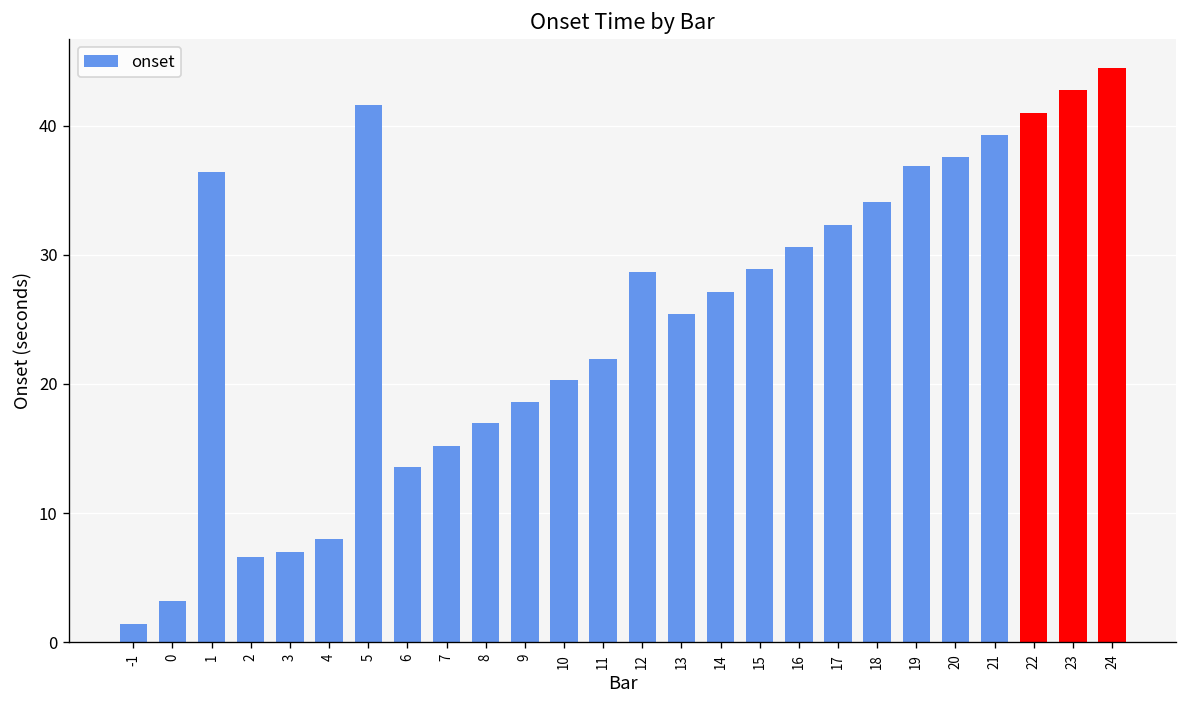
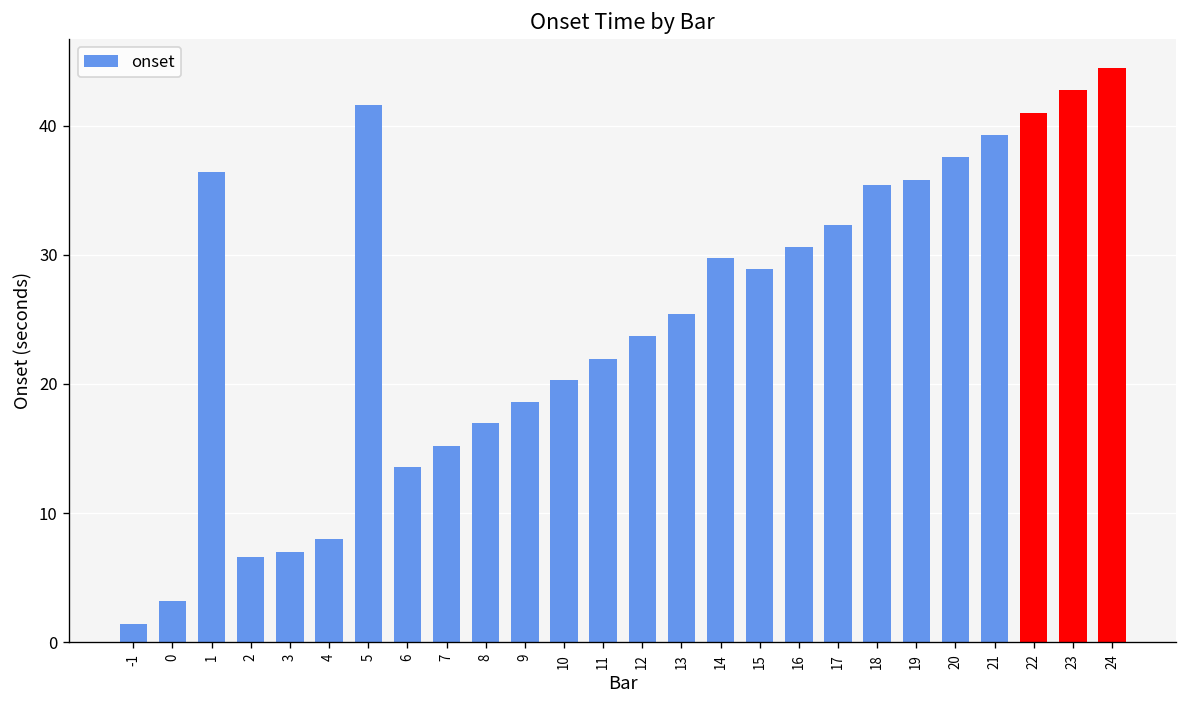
  {
    "-1": 1.4,
    "0": 3.2,
    "1": 36.4,
    "2": 6.6,
    "3": 7.0,
    "4": 8.0,
    "5": 41.6,
    "6": 13.6,
    "7": 15.2,
    "8": 16.9,
    "9": 18.6,
    "10": 20.3,
    "11": 22.0,
-   "12": 28.7,
+   "12": 23.7,
    "13": 25.4,
-   "14": 27.2,
+   "14": 29.8,
    "15": 28.9,
    "16": 30.6,
    "17": 32.3,
-   "18": 34.1,
-   "19": 36.9,
+   "18": 35.4,
+   "19": 35.8,
    "20": 37.6,
    "21": 39.3,
    "22": 41.0,
    "23": 42.7,
    "24": 44.5
  }
